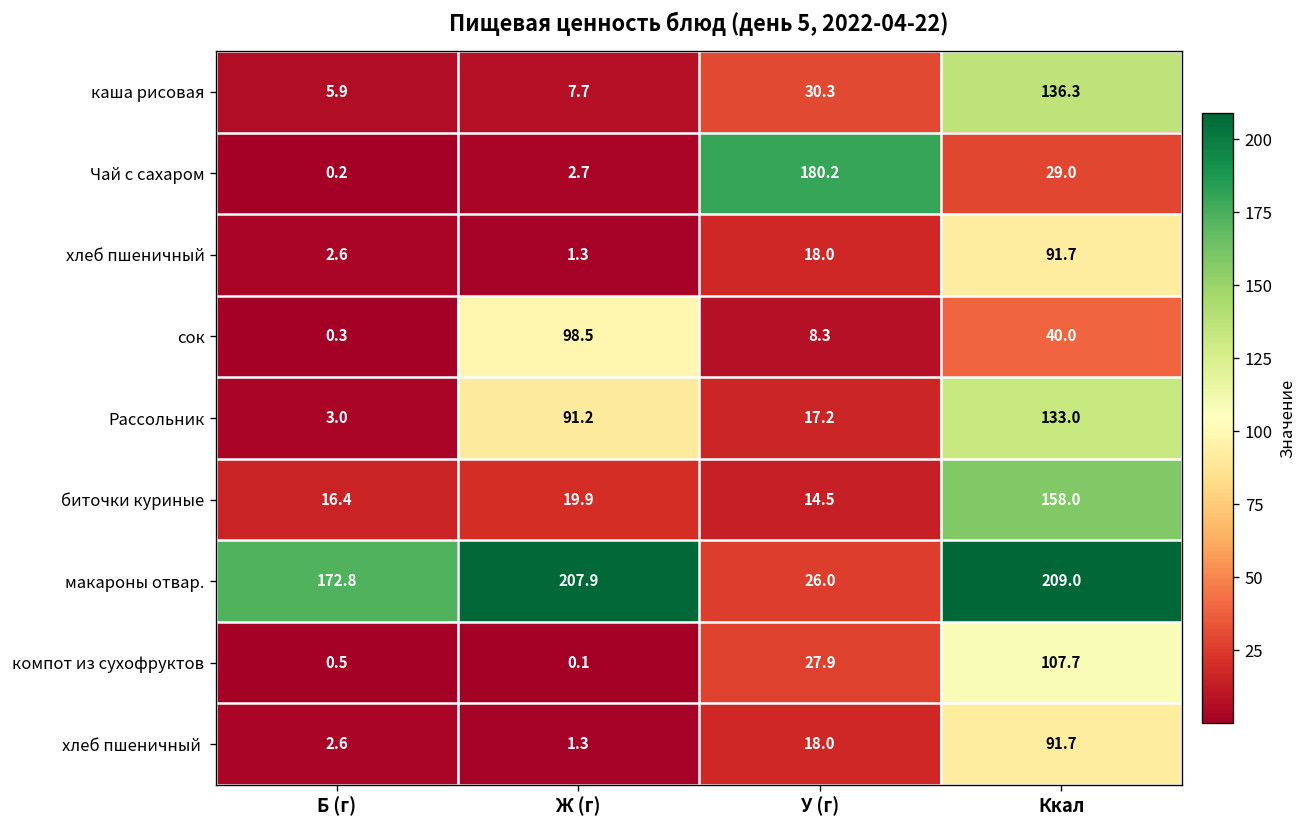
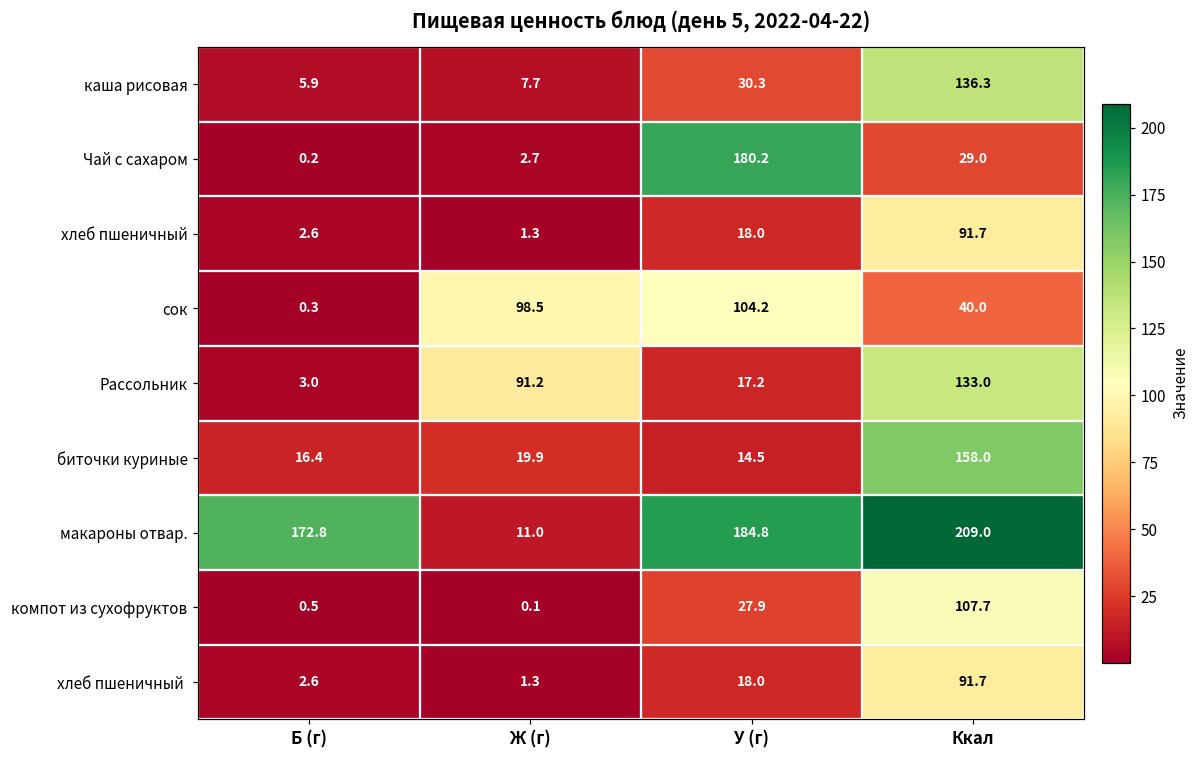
  {
    "каша рисовая": {
      "Б (г)": 5.9,
      "Ж (г)": 7.7,
      "У (г)": 30.3,
      "Ккал": 136.3
    },
    "Чай с сахаром": {
      "Б (г)": 0.2,
      "Ж (г)": 2.7,
      "У (г)": 180.2,
      "Ккал": 29.0
    },
    "сок": {
      "Б (г)": 0.3,
      "Ж (г)": 98.5,
-     "У (г)": 8.3,
+     "У (г)": 104.2,
      "Ккал": 40.0
    },
    "Рассольник": {
      "Б (г)": 3.0,
      "Ж (г)": 91.2,
      "У (г)": 17.2,
      "Ккал": 133.0
    },
    "биточки куриные": {
      "Б (г)": 16.4,
      "Ж (г)": 19.9,
      "У (г)": 14.5,
      "Ккал": 158.0
    },
    "макароны отвар.": {
      "Б (г)": 172.8,
-     "Ж (г)": 207.9,
-     "У (г)": 26.0,
+     "Ж (г)": 11.0,
+     "У (г)": 184.8,
      "Ккал": 209.0
    },
    "компот из сухофруктов": {
      "Б (г)": 0.5,
      "Ж (г)": 0.1,
      "У (г)": 27.9,
      "Ккал": 107.7
    }
  }
